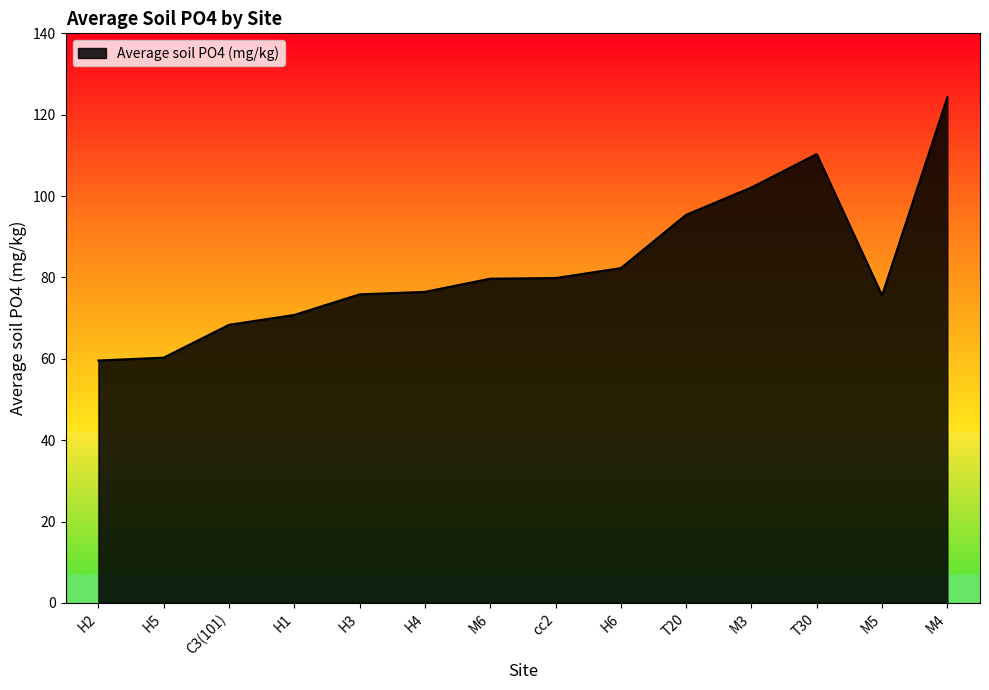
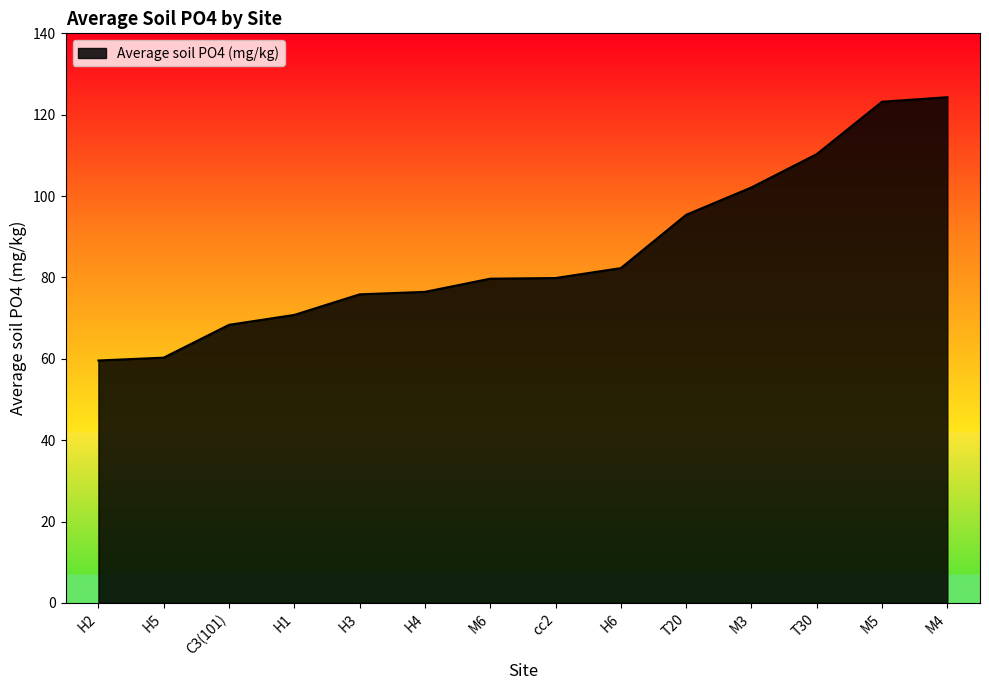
  {
    "H2": 60,
    "H5": 60,
    "C3(101)": 68,
    "H1": 71,
    "H3": 76,
    "H4": 76,
    "M6": 80,
    "cc2": 80,
    "H6": 82,
    "T20": 95,
    "M3": 102,
    "T30": 110,
-   "M5": 76,
+   "M5": 123,
    "M4": 124
  }
